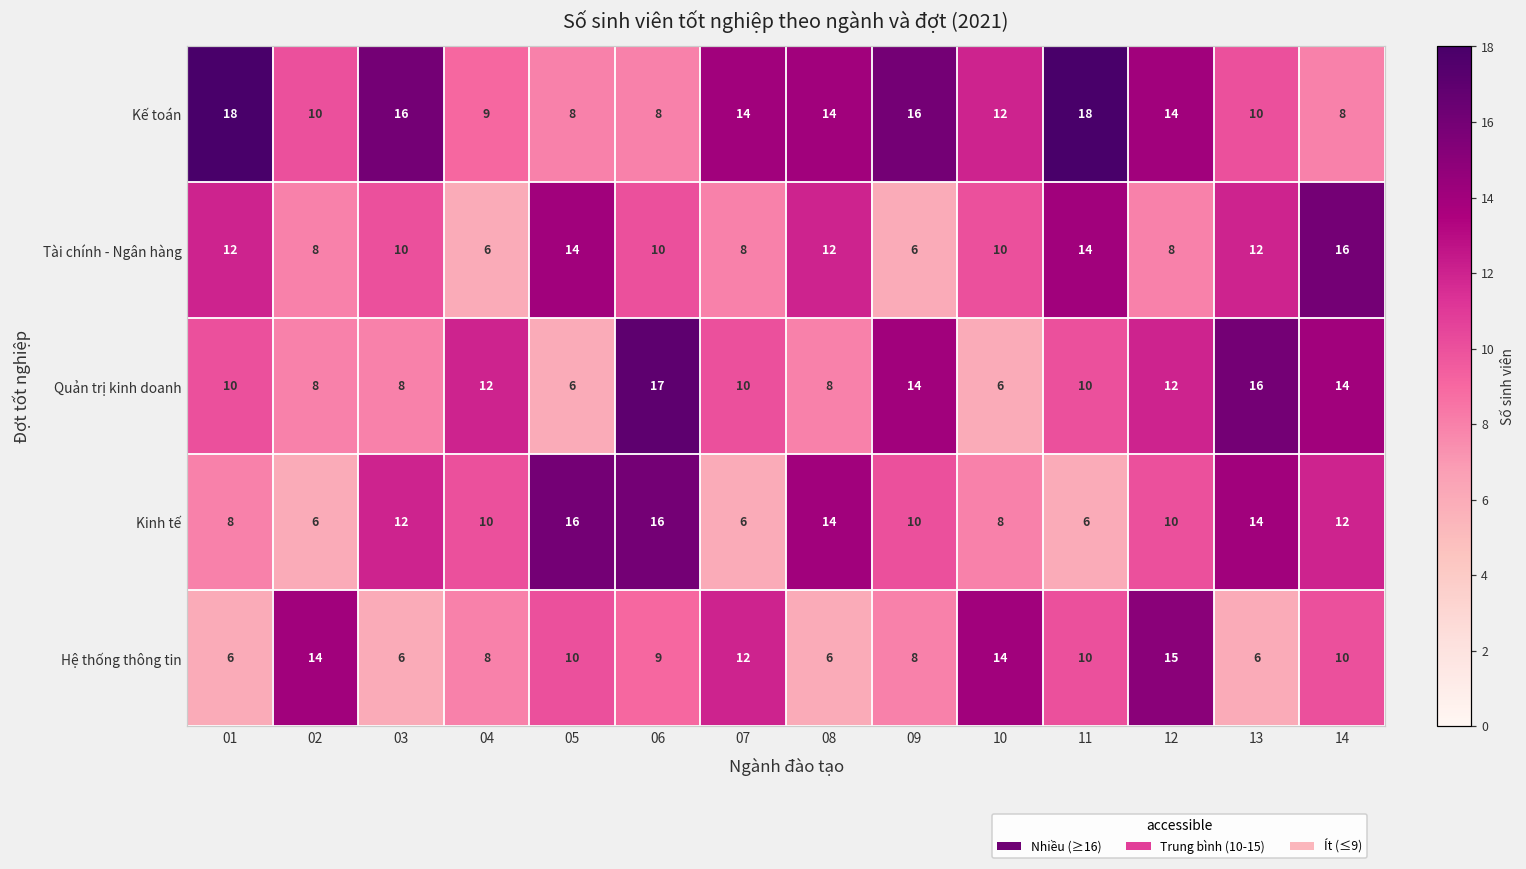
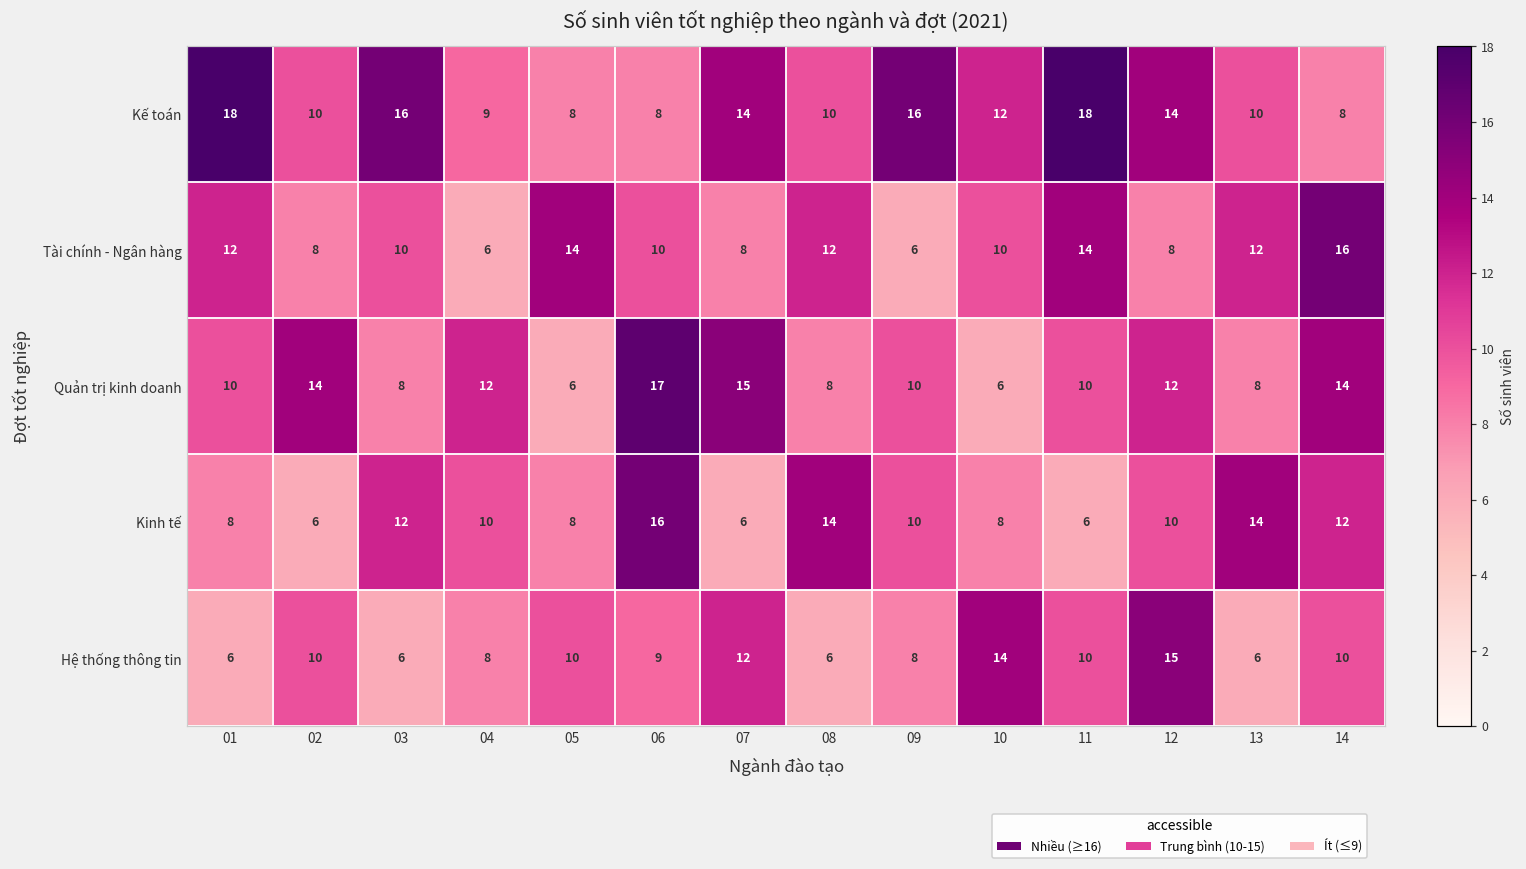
  {
    "Kế toán": {
      "01": 18,
      "02": 10,
      "03": 16,
      "04": 9,
      "05": 8,
      "06": 8,
      "07": 14,
-     "08": 14,
+     "08": 10,
      "09": 16,
      "10": 12,
      "11": 18,
      "12": 14,
      "13": 10,
      "14": 8
    },
    "Tài chính - Ngân hàng": {
      "01": 12,
      "02": 8,
      "03": 10,
      "04": 6,
      "05": 14,
      "06": 10,
      "07": 8,
      "08": 12,
      "09": 6,
      "10": 10,
      "11": 14,
      "12": 8,
      "13": 12,
      "14": 16
    },
    "Quản trị kinh doanh": {
      "01": 10,
-     "02": 8,
+     "02": 14,
      "03": 8,
      "04": 12,
      "05": 6,
      "06": 17,
-     "07": 10,
+     "07": 15,
      "08": 8,
-     "09": 14,
+     "09": 10,
      "10": 6,
      "11": 10,
      "12": 12,
-     "13": 16,
+     "13": 8,
      "14": 14
    },
    "Kinh tế": {
      "01": 8,
      "02": 6,
      "03": 12,
      "04": 10,
-     "05": 16,
+     "05": 8,
      "06": 16,
      "07": 6,
      "08": 14,
      "09": 10,
      "10": 8,
      "11": 6,
      "12": 10,
      "13": 14,
      "14": 12
    },
    "Hệ thống thông tin": {
      "01": 6,
-     "02": 14,
+     "02": 10,
      "03": 6,
      "04": 8,
      "05": 10,
      "06": 9,
      "07": 12,
      "08": 6,
      "09": 8,
      "10": 14,
      "11": 10,
      "12": 15,
      "13": 6,
      "14": 10
    }
  }
